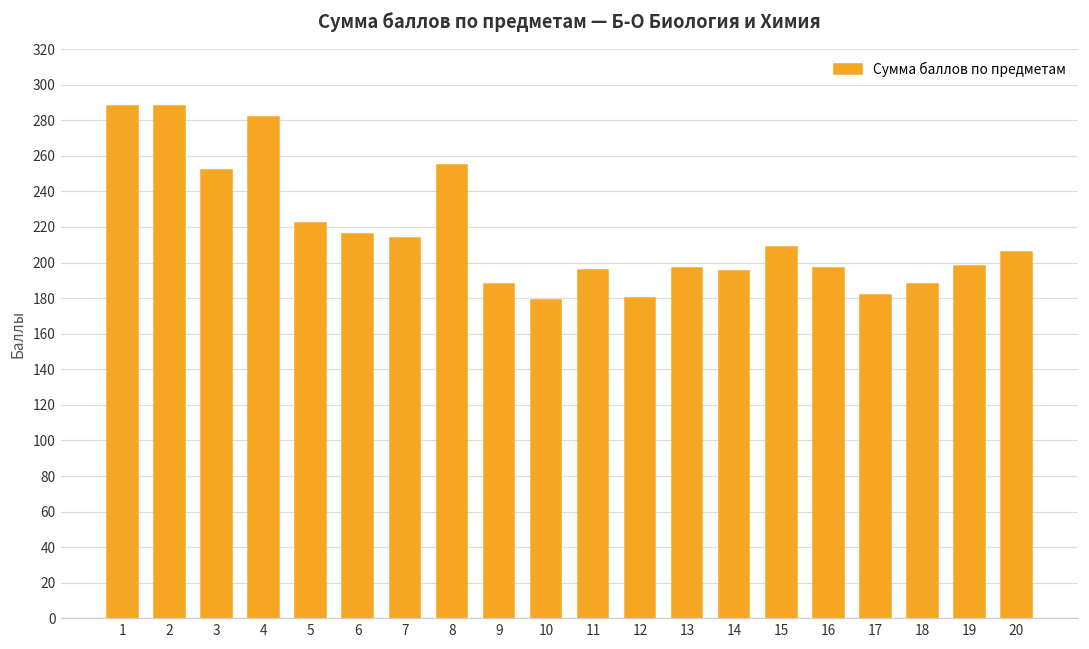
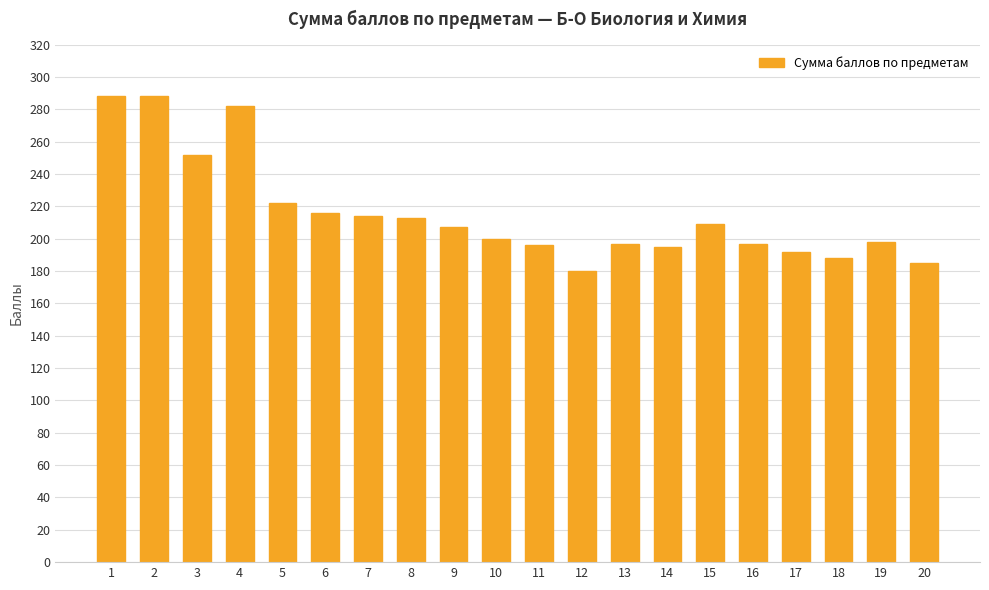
  {
    "1": 288,
    "2": 288,
    "3": 252,
    "4": 282,
    "5": 222,
    "6": 216,
    "7": 214,
-   "8": 255,
-   "9": 188,
-   "10": 179,
+   "8": 213,
+   "9": 207,
+   "10": 200,
    "11": 196,
    "12": 180,
    "13": 197,
    "14": 195,
    "15": 209,
    "16": 197,
-   "17": 182,
+   "17": 192,
    "18": 188,
    "19": 198,
-   "20": 206
+   "20": 185
  }
